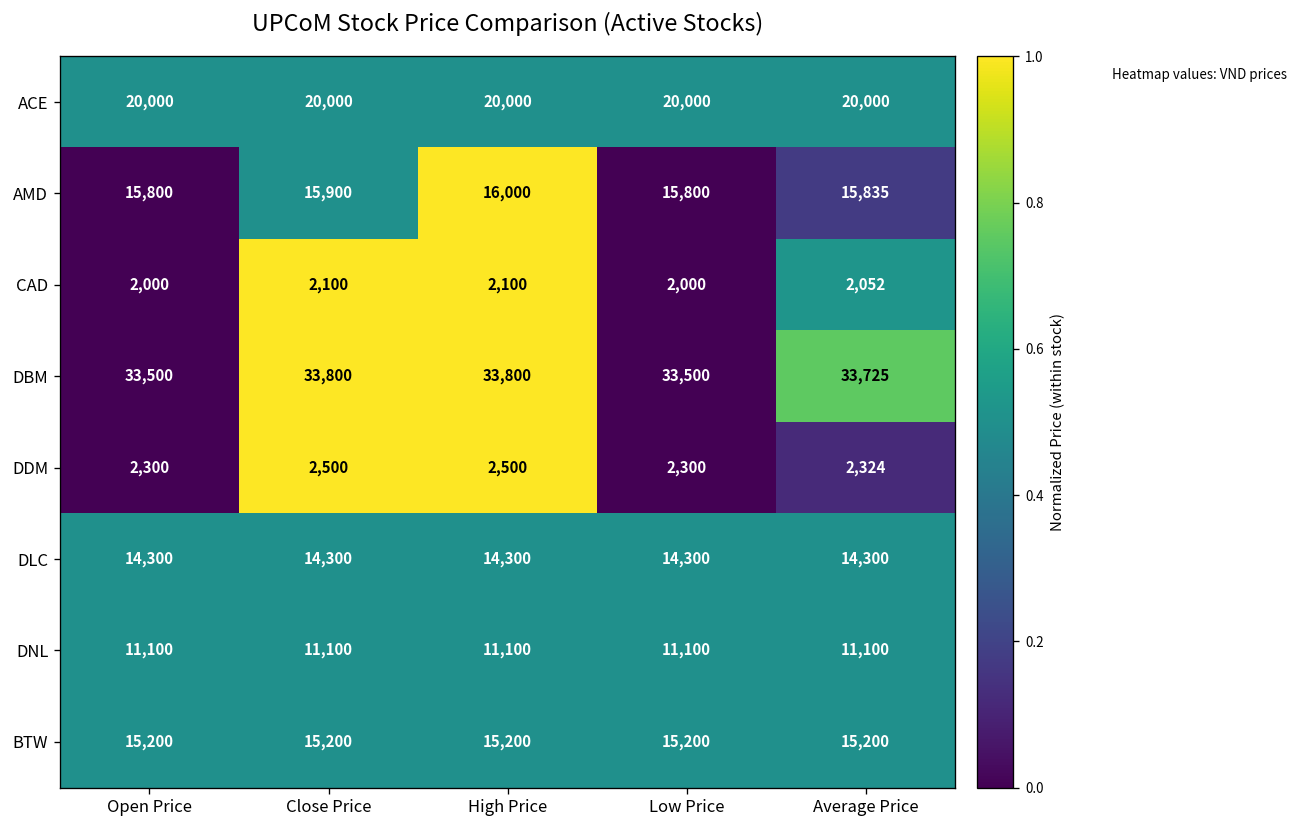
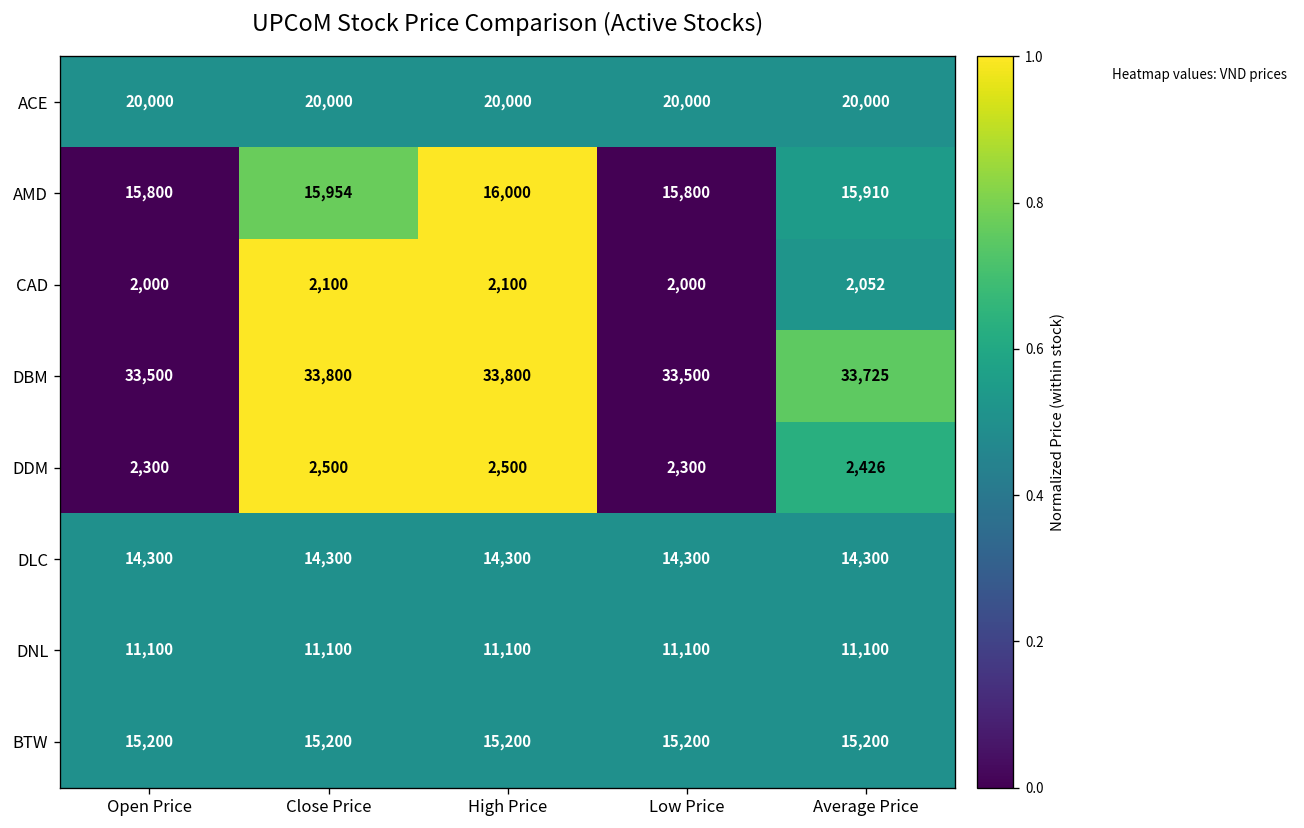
  {
    "ACE": {
      "Open Price": "20,000",
      "Close Price": "20,000",
      "High Price": "20,000",
      "Low Price": "20,000",
      "Average Price": "20,000"
    },
    "AMD": {
      "Open Price": "15,800",
-     "Close Price": "15,900",
+     "Close Price": "15,954",
      "High Price": "16,000",
      "Low Price": "15,800",
-     "Average Price": "15,835"
+     "Average Price": "15,910"
    },
    "CAD": {
      "Open Price": "2,000",
      "Close Price": "2,100",
      "High Price": "2,100",
      "Low Price": "2,000",
      "Average Price": "2,052"
    },
    "DBM": {
      "Open Price": "33,500",
      "Close Price": "33,800",
      "High Price": "33,800",
      "Low Price": "33,500",
      "Average Price": "33,725"
    },
    "DDM": {
      "Open Price": "2,300",
      "Close Price": "2,500",
      "High Price": "2,500",
      "Low Price": "2,300",
-     "Average Price": "2,324"
+     "Average Price": "2,426"
    },
    "DLC": {
      "Open Price": "14,300",
      "Close Price": "14,300",
      "High Price": "14,300",
      "Low Price": "14,300",
      "Average Price": "14,300"
    },
    "DNL": {
      "Open Price": "11,100",
      "Close Price": "11,100",
      "High Price": "11,100",
      "Low Price": "11,100",
      "Average Price": "11,100"
    },
    "BTW": {
      "Open Price": "15,200",
      "Close Price": "15,200",
      "High Price": "15,200",
      "Low Price": "15,200",
      "Average Price": "15,200"
    }
  }
